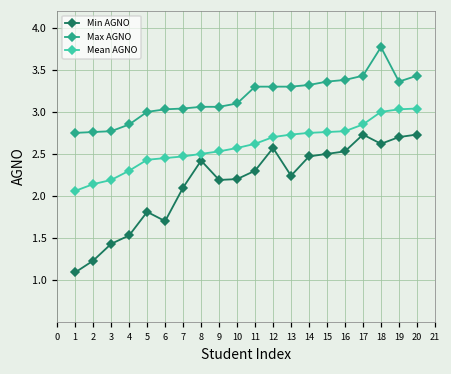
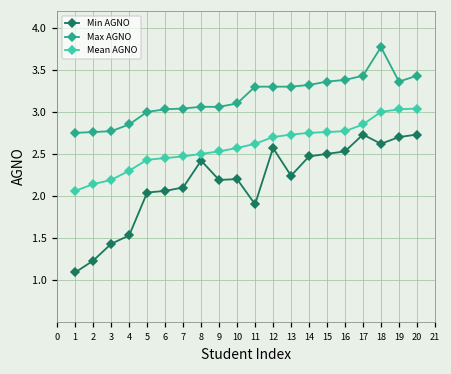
  {
    "Min AGNO": {
      "1": 1.1,
      "2": 1.2,
      "3": 1.4,
      "4": 1.5,
-     "5": 1.8,
-     "6": 1.7,
+     "5": 2.0,
+     "6": 2.1,
      "7": 2.1,
      "8": 2.4,
      "9": 2.2,
      "10": 2.2,
-     "11": 2.3,
+     "11": 1.9,
      "12": 2.6,
      "13": 2.2,
      "14": 2.5,
      "15": 2.5,
      "16": 2.5,
      "17": 2.7,
      "18": 2.6,
      "19": 2.7,
      "20": 2.7
    }
  }
